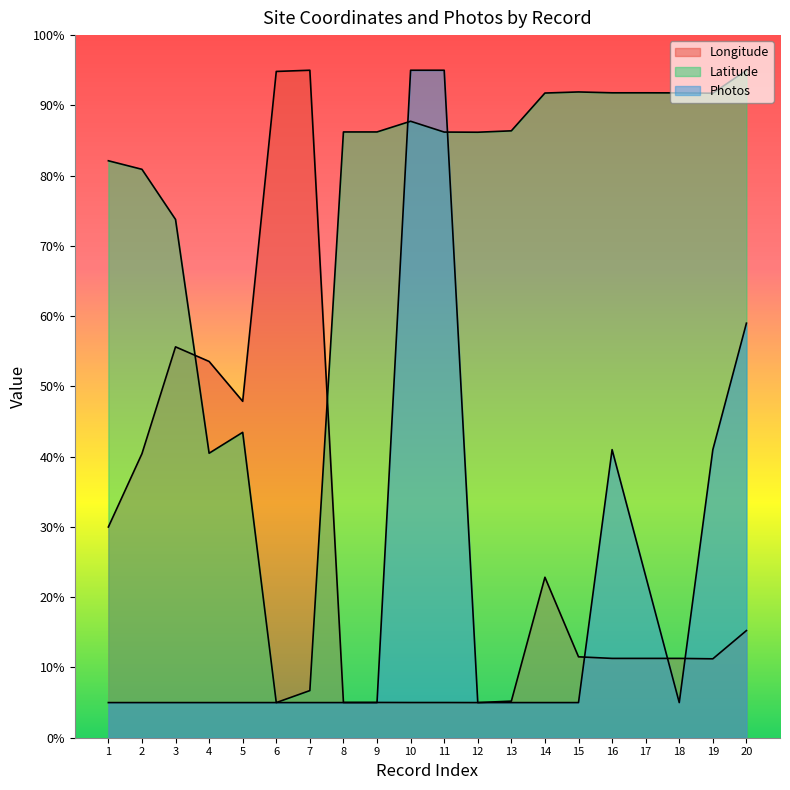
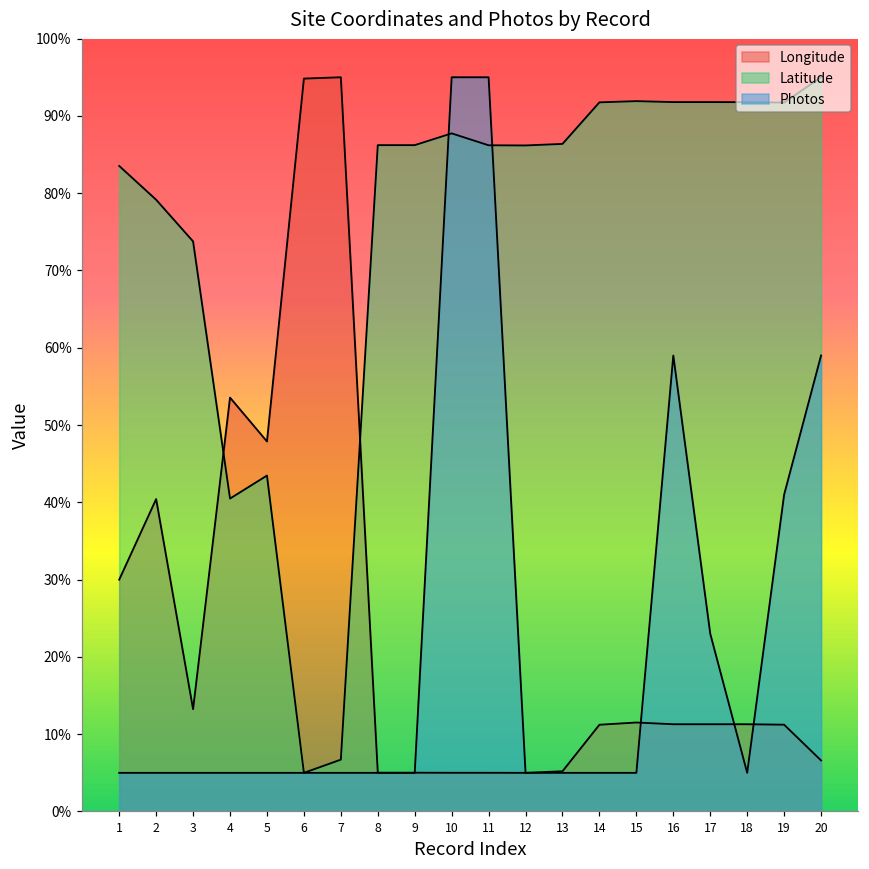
  {
    "Longitude": {
      "1": "30%",
      "2": "40%",
-     "3": "56%",
+     "3": "13%",
      "4": "54%",
      "5": "48%",
      "6": "95%",
      "7": "95%",
      "10": "5%",
      "11": "5%",
-     "14": "23%",
+     "14": "11%",
      "15": "12%",
      "16": "11%",
      "17": "11%",
      "18": "11%",
      "19": "11%",
-     "20": "15%"
+     "20": "7%"
    },
    "Latitude": {
-     "1": "82%",
-     "2": "81%",
+     "1": "84%",
+     "2": "79%",
      "3": "74%",
      "4": "40%",
      "5": "43%",
      "7": "7%",
      "8": "86%",
      "9": "86%",
      "10": "88%",
      "11": "86%",
      "12": "86%",
      "13": "86%",
      "14": "92%",
      "15": "92%",
      "16": "92%",
      "17": "92%"
    },
    "Photos": {
      "1": "5%",
      "2": "5%",
      "3": "5%",
      "4": "5%",
      "5": "5%",
      "7": "5%",
      "10": "95%",
      "11": "95%",
      "14": "5%",
      "15": "5%",
-     "16": "41%",
+     "16": "59%",
      "17": "23%",
      "18": "5%",
      "19": "41%",
      "20": "59%"
    }
  }
